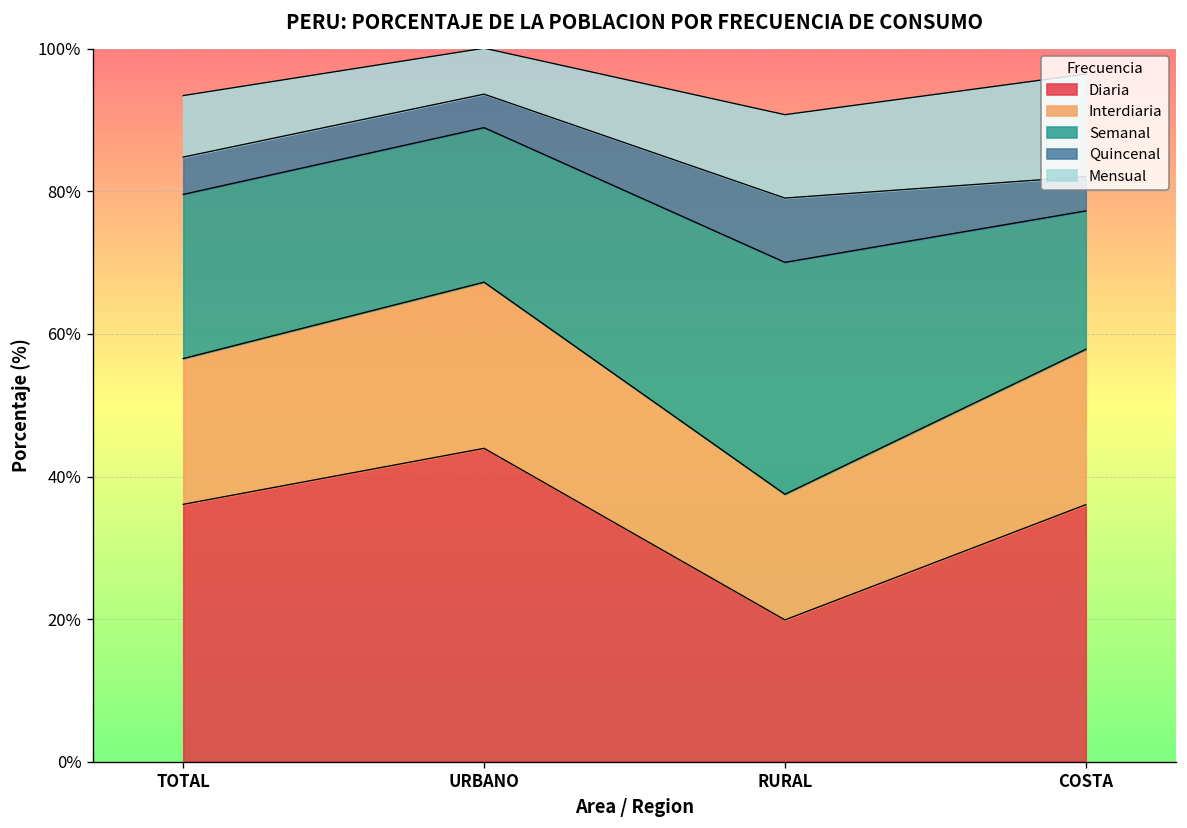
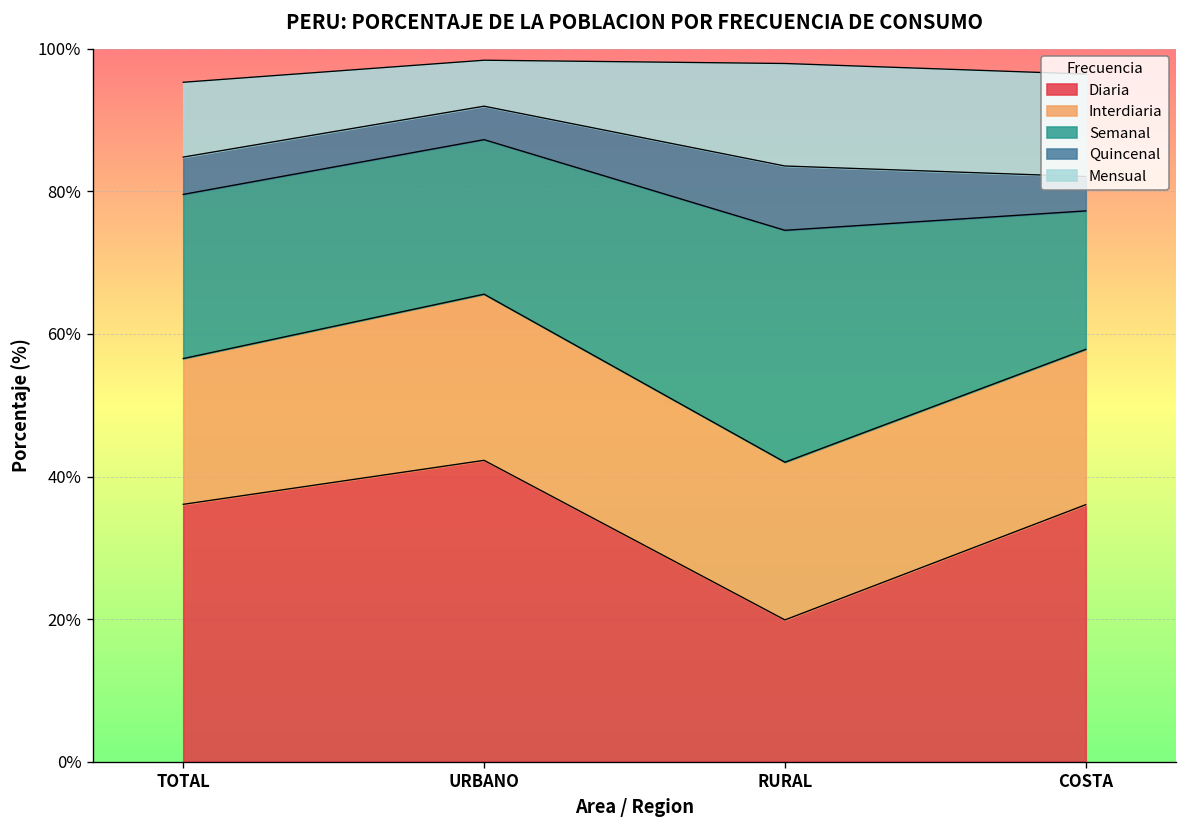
  {
    "Diaria": {
      "TOTAL": "36%",
-     "URBANO": "44%",
+     "URBANO": "42%",
      "RURAL": "20%",
      "COSTA": "36%"
    },
    "Interdiaria": {
      "TOTAL": "20%",
      "URBANO": "23%",
-     "RURAL": "18%",
+     "RURAL": "22%",
      "COSTA": "22%"
    },
    "Mensual": {
-     "TOTAL": "9%",
+     "TOTAL": "10%",
      "URBANO": "6%",
-     "RURAL": "12%"
+     "RURAL": "14%"
    }
  }
